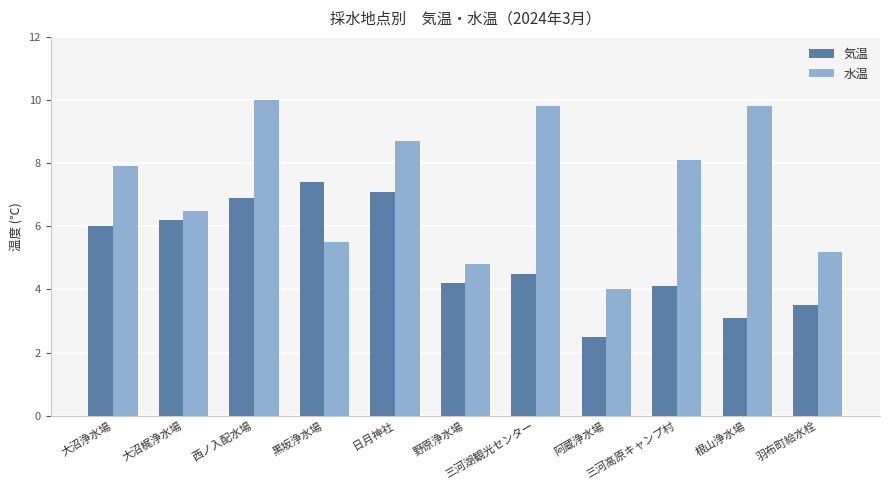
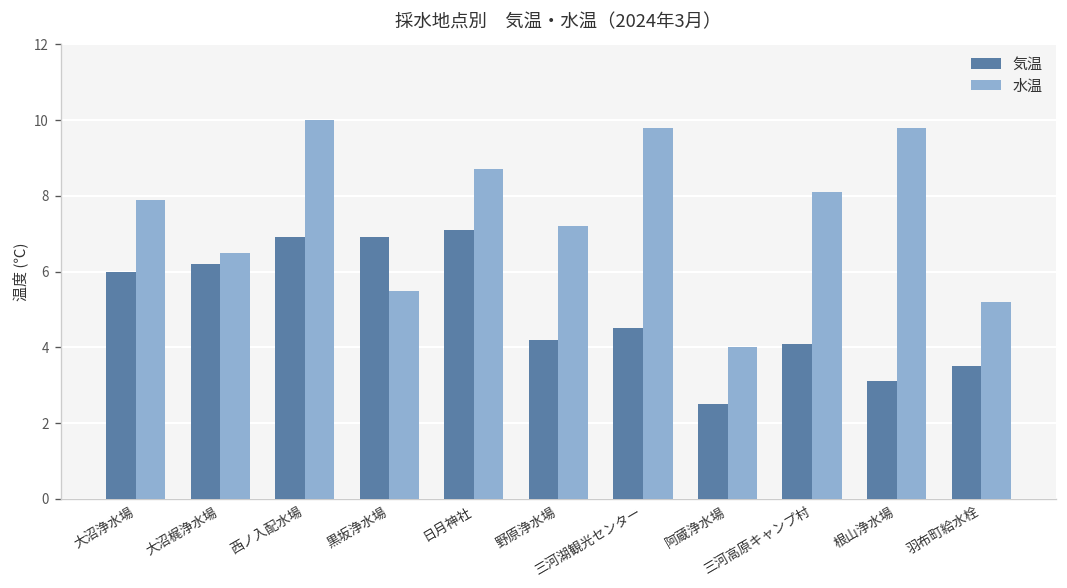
  {
    "気温": {
      "大沼浄水場": 6.0,
      "大沼梶浄水場": 6.2,
      "西ノ入配水場": 6.9,
-     "黒坂浄水場": 7.4,
+     "黒坂浄水場": 6.9,
      "日月神社": 7.1,
      "野原浄水場": 4.2,
      "三河湖観光センター": 4.5,
      "阿蔵浄水場": 2.5,
      "三河高原キャンプ村": 4.1,
      "根山浄水場": 3.1,
      "羽布町給水栓": 3.5
    },
    "水温": {
      "大沼浄水場": 7.9,
      "大沼梶浄水場": 6.5,
      "西ノ入配水場": 10.0,
      "黒坂浄水場": 5.5,
      "日月神社": 8.7,
-     "野原浄水場": 4.8,
+     "野原浄水場": 7.2,
      "三河湖観光センター": 9.8,
      "阿蔵浄水場": 4.0,
      "三河高原キャンプ村": 8.1,
      "根山浄水場": 9.8,
      "羽布町給水栓": 5.2
    }
  }
